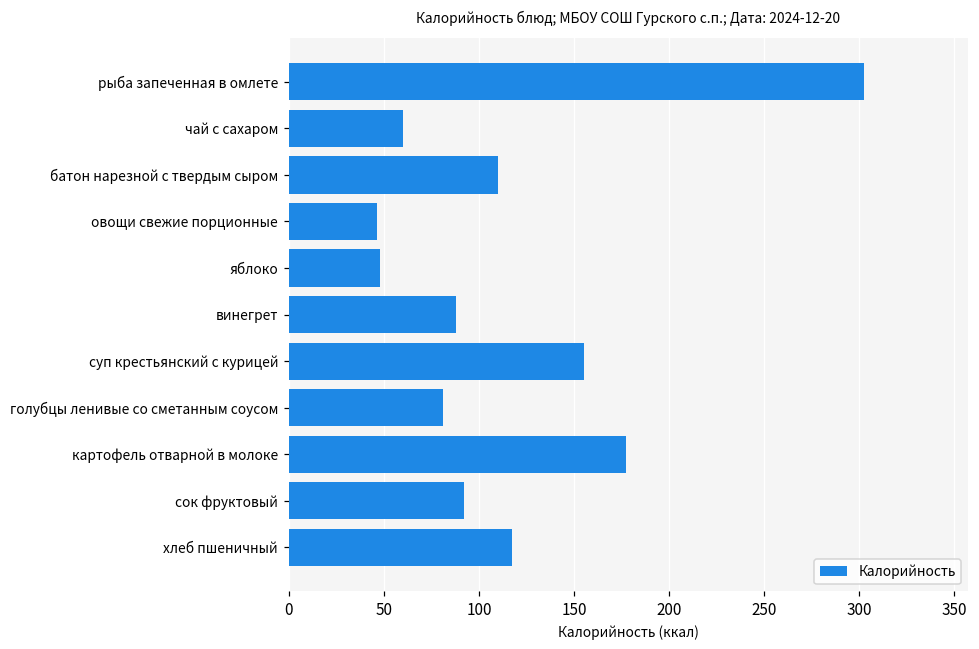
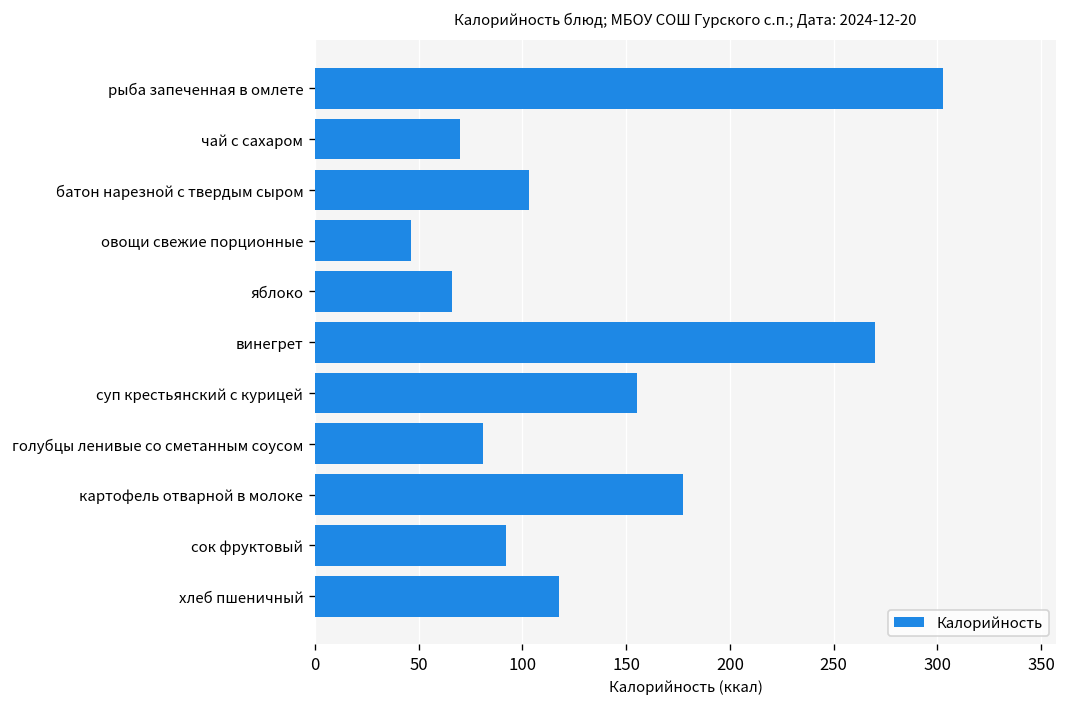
  {
    "рыба запеченная в омлете": 303,
-   "чай с сахаром": 60,
-   "батон нарезной с твердым сыром": 110,
+   "чай с сахаром": 70,
+   "батон нарезной с твердым сыром": 103,
    "овощи свежие порционные": 46,
-   "яблоко": 48,
-   "винегрет": 88,
+   "яблоко": 66,
+   "винегрет": 270,
    "суп крестьянский с курицей": 155,
    "голубцы ленивые со сметанным соусом": 81,
    "картофель отварной в молоке": 178,
    "сок фруктовый": 92,
    "хлеб пшеничный": 118
  }
